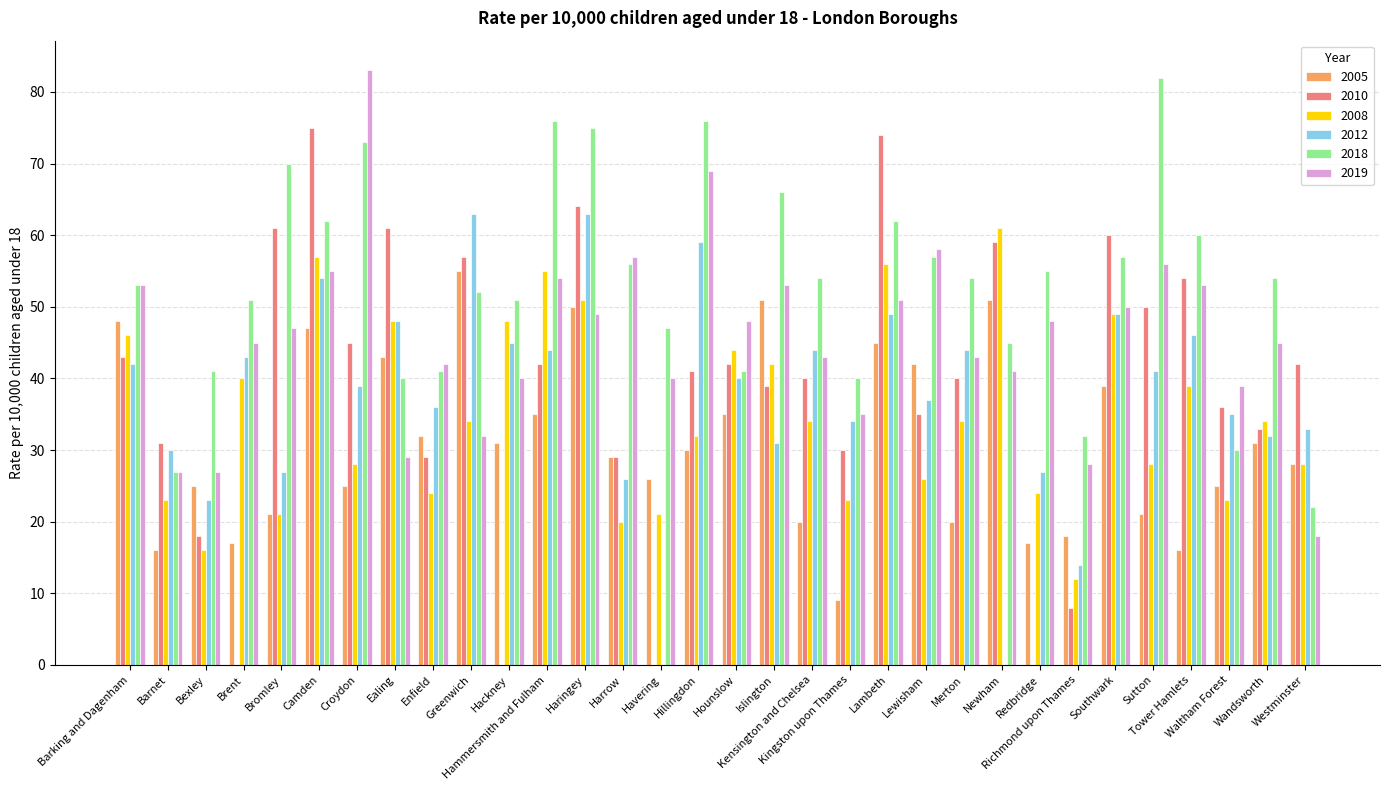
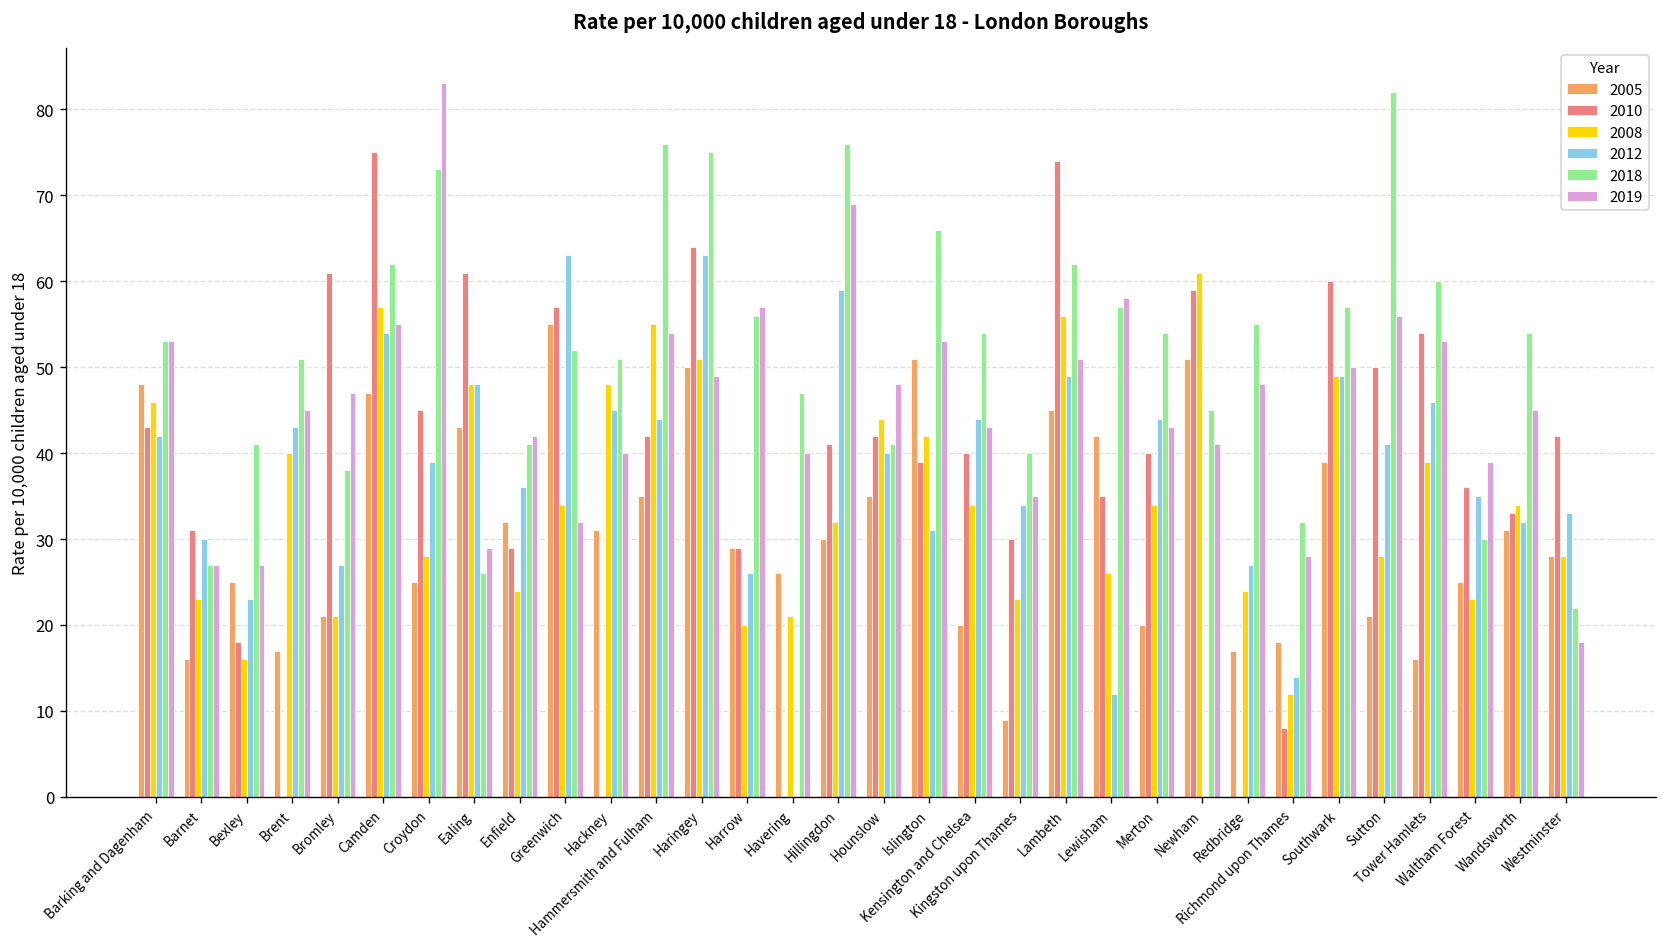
  {
    "2008": {
      "Barking and Dagenham": 46,
      "Barnet": 23,
      "Bexley": 16,
      "Brent": 40,
      "Bromley": 21,
      "Camden": 57,
      "Croydon": 28,
      "Ealing": 48,
      "Enfield": 24,
      "Greenwich": 34,
      "Hackney": 48,
      "Hammersmith and Fulham": 55,
      "Haringey": 51,
      "Harrow": 20,
      "Havering": 21,
      "Hillingdon": 32,
      "Hounslow": 44,
      "Islington": 42,
      "Kensington and Chelsea": 34,
      "Kingston upon Thames": 23,
      "Lambeth": 56,
      "Lewisham": 26,
      "Merton": 34,
      "Newham": 61,
      "Redbridge": 24,
      "Richmond upon Thames": 12,
      "Southwark": 49,
      "Sutton": 28,
      "Tower Hamlets": 39,
      "Waltham Forest": 23,
      "Wandsworth": 34,
      "Westminster": 28
    },
    "2012": {
      "Barking and Dagenham": 42,
      "Barnet": 30,
      "Bexley": 23,
      "Brent": 43,
      "Bromley": 27,
      "Camden": 54,
      "Croydon": 39,
      "Ealing": 48,
      "Enfield": 36,
      "Greenwich": 63,
      "Hackney": 45,
      "Hammersmith and Fulham": 44,
      "Haringey": 63,
      "Harrow": 26,
      "Havering": 0,
      "Hillingdon": 59,
      "Hounslow": 40,
      "Islington": 31,
      "Kensington and Chelsea": 44,
      "Kingston upon Thames": 34,
      "Lambeth": 49,
-     "Lewisham": 37,
+     "Lewisham": 12,
      "Merton": 44,
      "Newham": 0,
      "Redbridge": 27,
      "Richmond upon Thames": 14,
      "Southwark": 49,
      "Sutton": 41,
      "Tower Hamlets": 46,
      "Waltham Forest": 35,
      "Wandsworth": 32,
      "Westminster": 33
    },
    "2018": {
      "Barking and Dagenham": 53,
      "Barnet": 27,
      "Bexley": 41,
      "Brent": 51,
-     "Bromley": 70,
+     "Bromley": 38,
      "Camden": 62,
      "Croydon": 73,
-     "Ealing": 40,
+     "Ealing": 26,
      "Enfield": 41,
      "Greenwich": 52,
      "Hackney": 51,
      "Hammersmith and Fulham": 76,
      "Haringey": 75,
      "Harrow": 56,
      "Havering": 47,
      "Hillingdon": 76,
      "Hounslow": 41,
      "Islington": 66,
      "Kensington and Chelsea": 54,
      "Kingston upon Thames": 40,
      "Lambeth": 62,
      "Lewisham": 57,
      "Merton": 54,
      "Newham": 45,
      "Redbridge": 55,
      "Richmond upon Thames": 32,
      "Southwark": 57,
      "Sutton": 82,
      "Tower Hamlets": 60,
      "Waltham Forest": 30,
      "Wandsworth": 54,
      "Westminster": 22
    },
    "2019": {
      "Barking and Dagenham": 53,
      "Barnet": 27,
      "Bexley": 27,
      "Brent": 45,
      "Bromley": 47,
      "Camden": 55,
      "Croydon": 83,
      "Ealing": 29,
      "Enfield": 42,
      "Greenwich": 32,
      "Hackney": 40,
      "Hammersmith and Fulham": 54,
      "Haringey": 49,
      "Harrow": 57,
      "Havering": 40,
      "Hillingdon": 69,
      "Hounslow": 48,
      "Islington": 53,
      "Kensington and Chelsea": 43,
      "Kingston upon Thames": 35,
      "Lambeth": 51,
      "Lewisham": 58,
      "Merton": 43,
      "Newham": 41,
      "Redbridge": 48,
      "Richmond upon Thames": 28,
      "Southwark": 50,
      "Sutton": 56,
      "Tower Hamlets": 53,
      "Waltham Forest": 39,
      "Wandsworth": 45,
      "Westminster": 18
    }
  }
